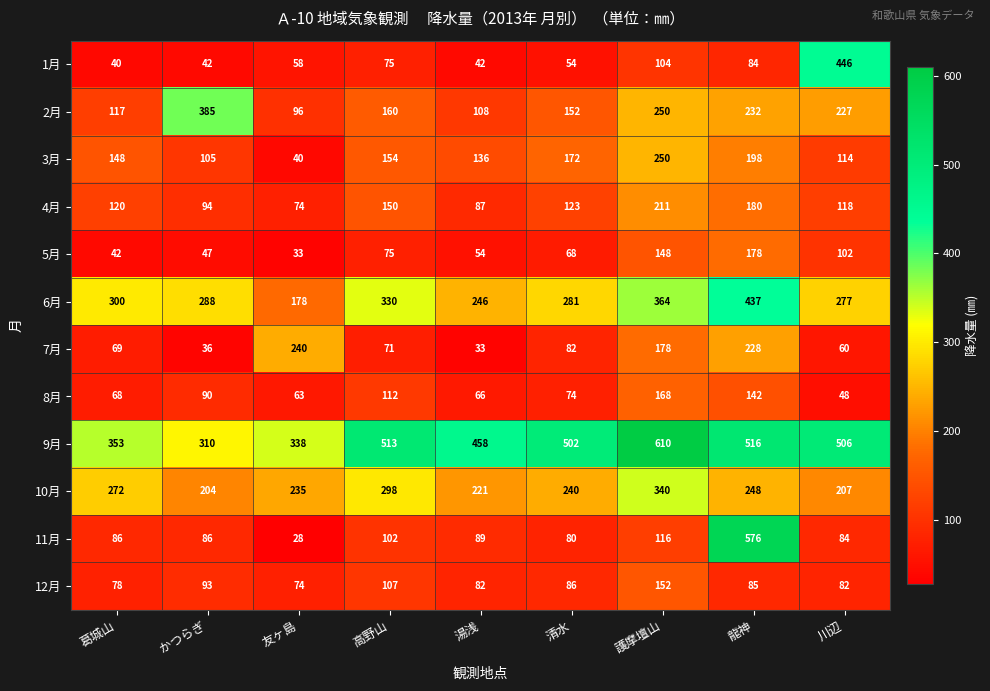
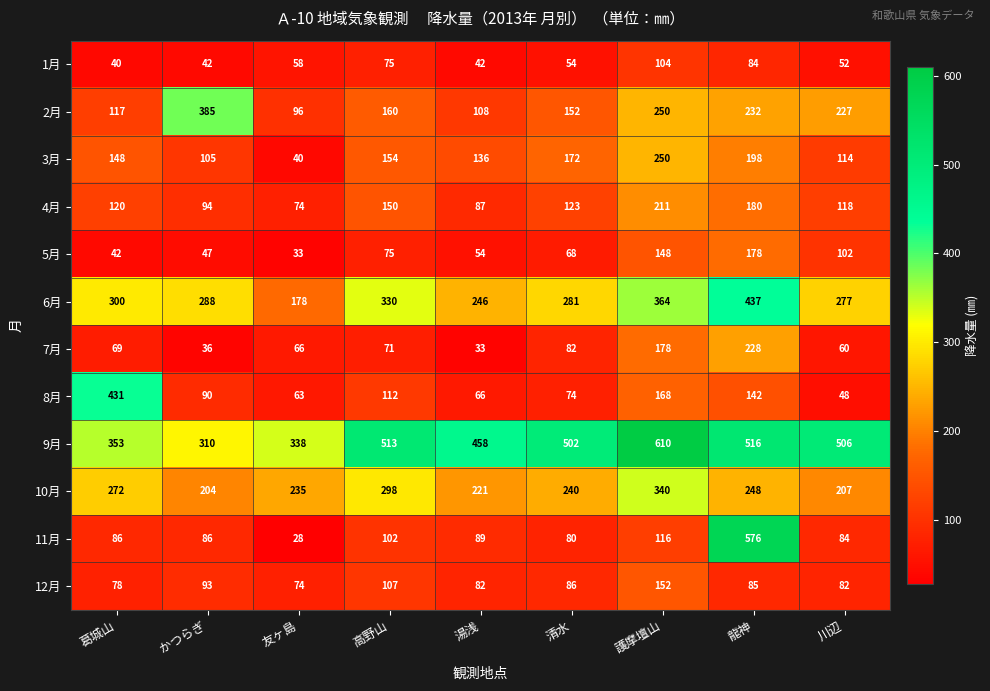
  {
    "1月": {
      "葛城山": 40,
      "かつらぎ": 42,
      "友ヶ島": 58,
      "高野山": 75,
      "湯浅": 42,
      "清水": 54,
      "護摩壇山": 104,
      "龍神": 84,
-     "川辺": 446
+     "川辺": 52
    },
    "2月": {
      "葛城山": 117,
      "かつらぎ": 385,
      "友ヶ島": 96,
      "高野山": 160,
      "湯浅": 108,
      "清水": 152,
      "護摩壇山": 250,
      "龍神": 232,
      "川辺": 227
    },
    "3月": {
      "葛城山": 148,
      "かつらぎ": 105,
      "友ヶ島": 40,
      "高野山": 154,
      "湯浅": 136,
      "清水": 172,
      "護摩壇山": 250,
      "龍神": 198,
      "川辺": 114
    },
    "4月": {
      "葛城山": 120,
      "かつらぎ": 94,
      "友ヶ島": 74,
      "高野山": 150,
      "湯浅": 87,
      "清水": 123,
      "護摩壇山": 211,
      "龍神": 180,
      "川辺": 118
    },
    "5月": {
      "葛城山": 42,
      "かつらぎ": 47,
      "友ヶ島": 33,
      "高野山": 75,
      "湯浅": 54,
      "清水": 68,
      "護摩壇山": 148,
      "龍神": 178,
      "川辺": 102
    },
    "6月": {
      "葛城山": 300,
      "かつらぎ": 288,
      "友ヶ島": 178,
      "高野山": 330,
      "湯浅": 246,
      "清水": 281,
      "護摩壇山": 364,
      "龍神": 437,
      "川辺": 277
    },
    "7月": {
      "葛城山": 69,
      "かつらぎ": 36,
-     "友ヶ島": 240,
+     "友ヶ島": 66,
      "高野山": 71,
      "湯浅": 33,
      "清水": 82,
      "護摩壇山": 178,
      "龍神": 228,
      "川辺": 60
    },
    "8月": {
-     "葛城山": 68,
+     "葛城山": 431,
      "かつらぎ": 90,
      "友ヶ島": 63,
      "高野山": 112,
      "湯浅": 66,
      "清水": 74,
      "護摩壇山": 168,
      "龍神": 142,
      "川辺": 48
    },
    "9月": {
      "葛城山": 353,
      "かつらぎ": 310,
      "友ヶ島": 338,
      "高野山": 513,
      "湯浅": 458,
      "清水": 502,
      "護摩壇山": 610,
      "龍神": 516,
      "川辺": 506
    },
    "10月": {
      "葛城山": 272,
      "かつらぎ": 204,
      "友ヶ島": 235,
      "高野山": 298,
      "湯浅": 221,
      "清水": 240,
      "護摩壇山": 340,
      "龍神": 248,
      "川辺": 207
    },
    "11月": {
      "葛城山": 86,
      "かつらぎ": 86,
      "友ヶ島": 28,
      "高野山": 102,
      "湯浅": 89,
      "清水": 80,
      "護摩壇山": 116,
      "龍神": 576,
      "川辺": 84
    },
    "12月": {
      "葛城山": 78,
      "かつらぎ": 93,
      "友ヶ島": 74,
      "高野山": 107,
      "湯浅": 82,
      "清水": 86,
      "護摩壇山": 152,
      "龍神": 85,
      "川辺": 82
    }
  }
